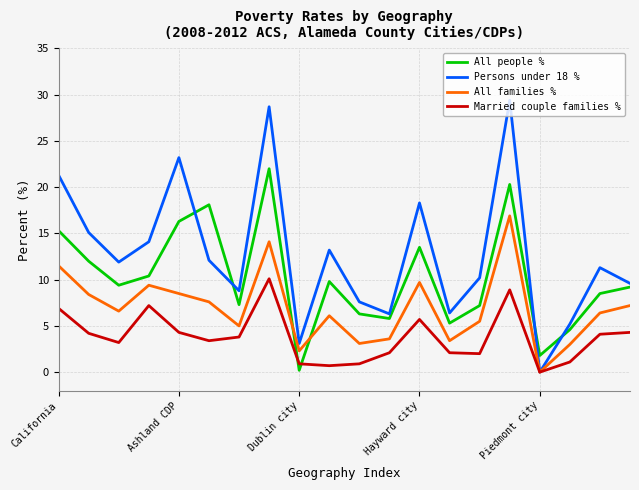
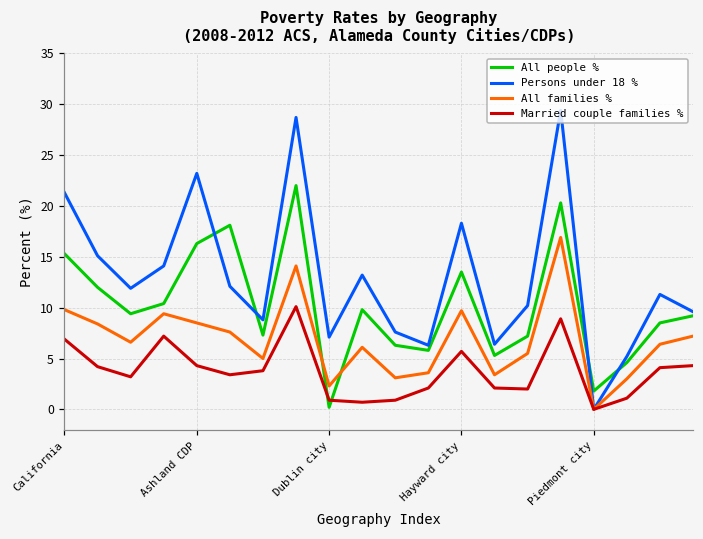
  {
    "All people %": {
      "California": 15,
      "Ashland CDP": 16,
      "Dublin city": 0,
      "Hayward city": 14,
      "Piedmont city": 2
    },
    "Persons under 18 %": {
      "California": 21,
      "Ashland CDP": 23,
-     "Dublin city": 3,
+     "Dublin city": 7,
      "Hayward city": 18
    },
    "All families %": {
-     "California": 12,
+     "California": 10,
      "Ashland CDP": 9,
      "Dublin city": 2,
      "Hayward city": 10
    },
    "Married couple families %": {
      "California": 7,
      "Ashland CDP": 4,
      "Dublin city": 1,
      "Hayward city": 6
    }
  }
